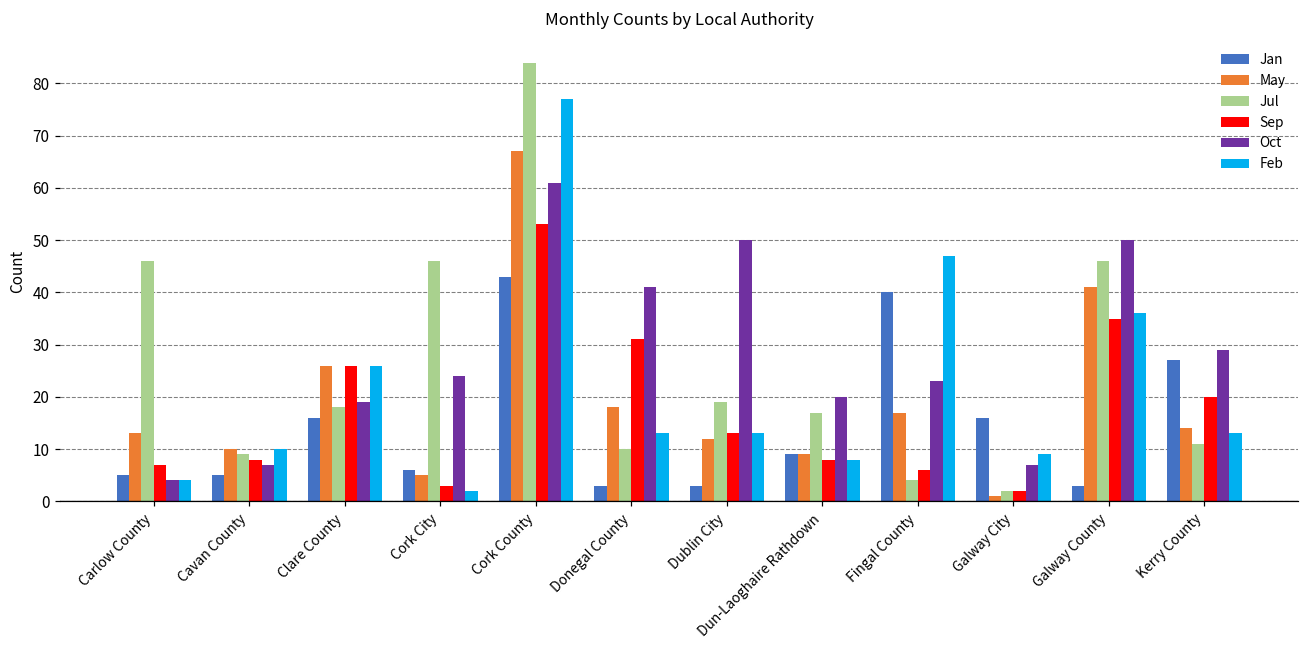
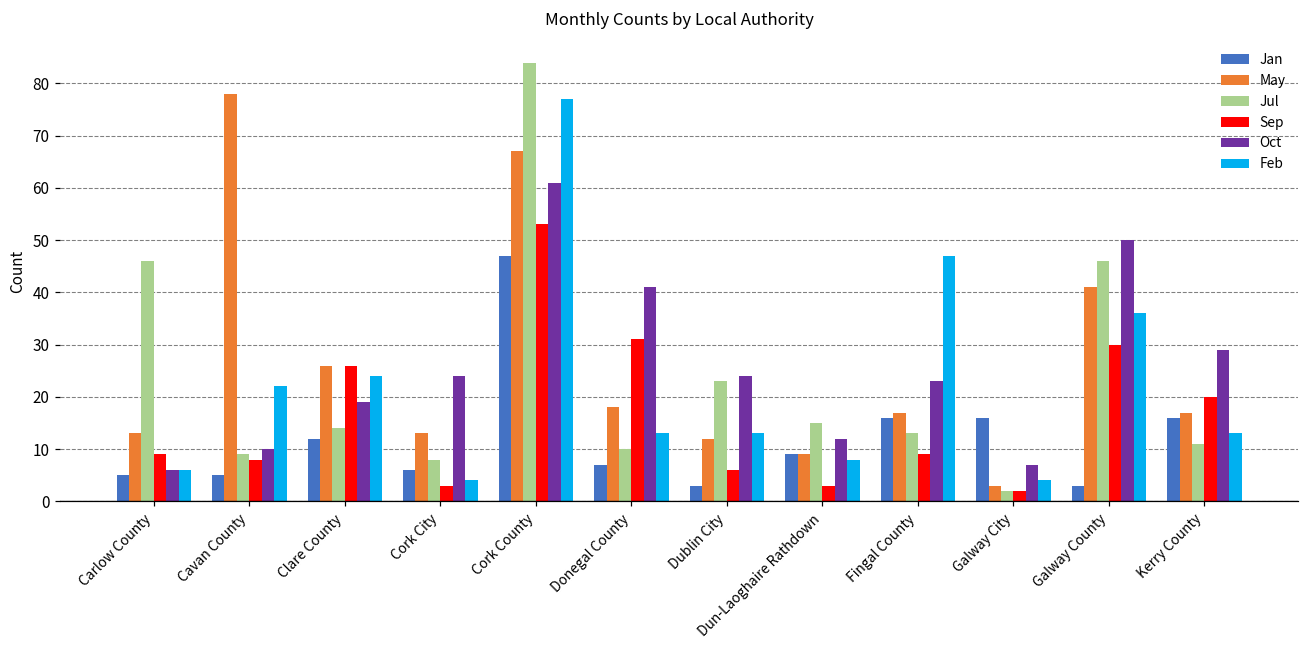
  {
    "Jan": {
      "Carlow County": 5,
      "Cavan County": 5,
-     "Clare County": 16,
+     "Clare County": 12,
      "Cork City": 6,
-     "Cork County": 43,
-     "Donegal County": 3,
+     "Cork County": 47,
+     "Donegal County": 7,
      "Dublin City": 3,
      "Dun-Laoghaire Rathdown": 9,
-     "Fingal County": 40,
+     "Fingal County": 16,
      "Galway City": 16,
      "Galway County": 3,
-     "Kerry County": 27
+     "Kerry County": 16
    },
    "May": {
      "Carlow County": 13,
-     "Cavan County": 10,
+     "Cavan County": 78,
      "Clare County": 26,
-     "Cork City": 5,
+     "Cork City": 13,
      "Cork County": 67,
      "Donegal County": 18,
      "Dublin City": 12,
      "Dun-Laoghaire Rathdown": 9,
      "Fingal County": 17,
-     "Galway City": 1,
+     "Galway City": 3,
      "Galway County": 41,
-     "Kerry County": 14
+     "Kerry County": 17
    },
    "Jul": {
      "Carlow County": 46,
      "Cavan County": 9,
-     "Clare County": 18,
-     "Cork City": 46,
+     "Clare County": 14,
+     "Cork City": 8,
      "Cork County": 84,
      "Donegal County": 10,
-     "Dublin City": 19,
-     "Dun-Laoghaire Rathdown": 17,
-     "Fingal County": 4,
+     "Dublin City": 23,
+     "Dun-Laoghaire Rathdown": 15,
+     "Fingal County": 13,
      "Galway City": 2,
      "Galway County": 46,
      "Kerry County": 11
    },
    "Sep": {
-     "Carlow County": 7,
+     "Carlow County": 9,
      "Cavan County": 8,
      "Clare County": 26,
      "Cork City": 3,
      "Cork County": 53,
      "Donegal County": 31,
-     "Dublin City": 13,
-     "Dun-Laoghaire Rathdown": 8,
-     "Fingal County": 6,
+     "Dublin City": 6,
+     "Dun-Laoghaire Rathdown": 3,
+     "Fingal County": 9,
      "Galway City": 2,
-     "Galway County": 35,
+     "Galway County": 30,
      "Kerry County": 20
    },
    "Oct": {
-     "Carlow County": 4,
-     "Cavan County": 7,
+     "Carlow County": 6,
+     "Cavan County": 10,
      "Clare County": 19,
      "Cork City": 24,
      "Cork County": 61,
      "Donegal County": 41,
-     "Dublin City": 50,
-     "Dun-Laoghaire Rathdown": 20,
+     "Dublin City": 24,
+     "Dun-Laoghaire Rathdown": 12,
      "Fingal County": 23,
      "Galway City": 7,
      "Galway County": 50,
      "Kerry County": 29
    },
    "Feb": {
-     "Carlow County": 4,
-     "Cavan County": 10,
-     "Clare County": 26,
-     "Cork City": 2,
+     "Carlow County": 6,
+     "Cavan County": 22,
+     "Clare County": 24,
+     "Cork City": 4,
      "Cork County": 77,
      "Donegal County": 13,
      "Dublin City": 13,
      "Dun-Laoghaire Rathdown": 8,
      "Fingal County": 47,
-     "Galway City": 9,
+     "Galway City": 4,
      "Galway County": 36,
      "Kerry County": 13
    }
  }
